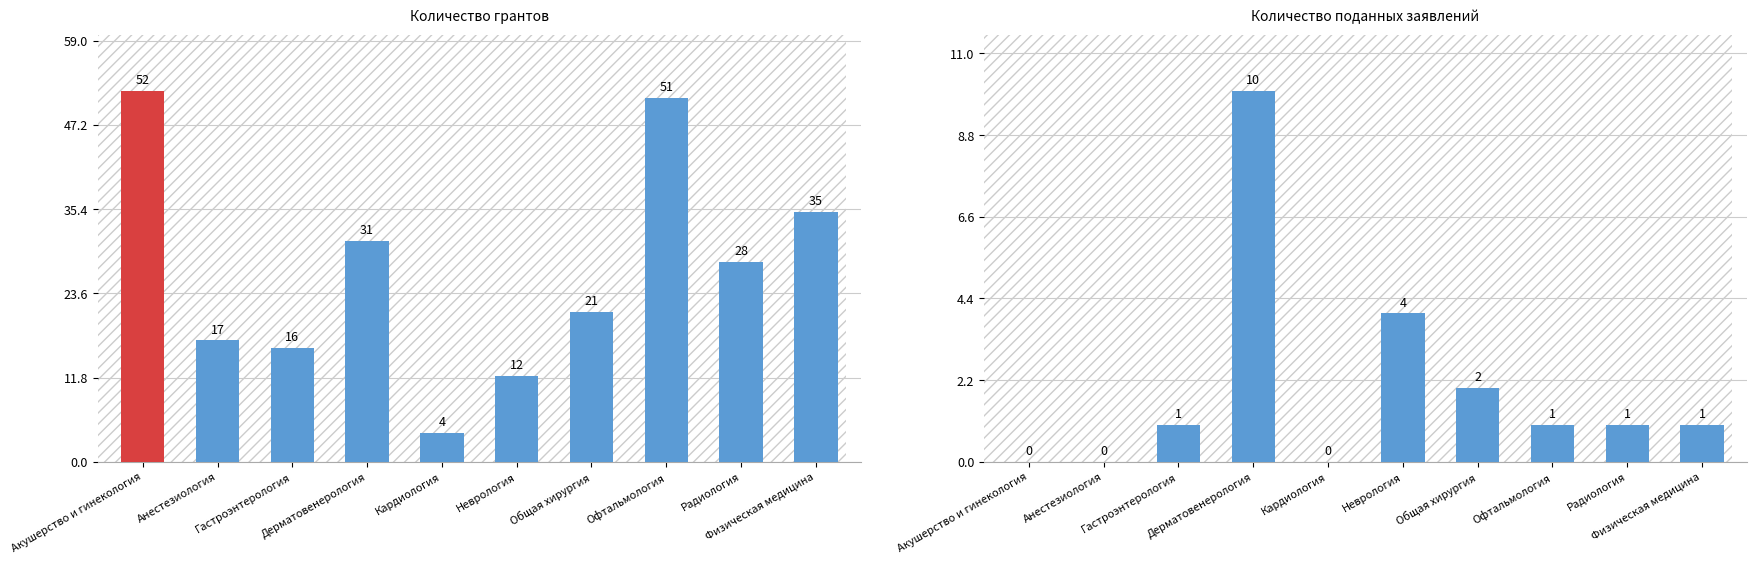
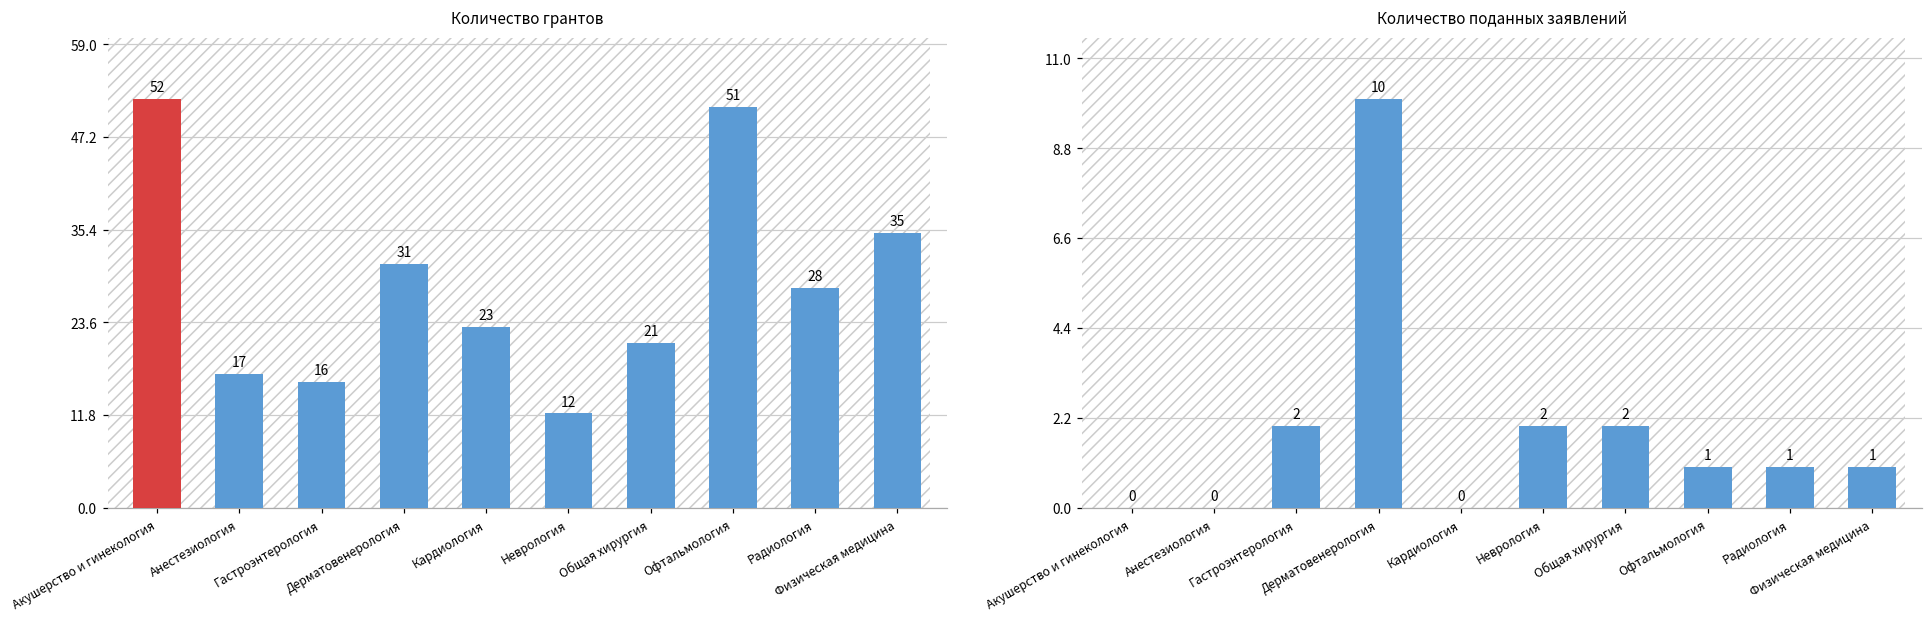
  {
    "Количество грантов": {
      "Акушерство и гинекология": 52,
      "Анестезиология": 17,
      "Гастроэнтерология": 16,
      "Дерматовенерология": 31,
-     "Кардиология": 4,
+     "Кардиология": 23,
      "Неврология": 12,
      "Общая хирургия": 21,
      "Офтальмология": 51,
      "Радиология": 28,
      "Физическая медицина": 35
    },
    "Количество поданных заявлений": {
      "Акушерство и гинекология": 0,
      "Анестезиология": 0,
-     "Гастроэнтерология": 1,
+     "Гастроэнтерология": 2,
      "Дерматовенерология": 10,
      "Кардиология": 0,
-     "Неврология": 4,
+     "Неврология": 2,
      "Общая хирургия": 2,
      "Офтальмология": 1,
      "Радиология": 1,
      "Физическая медицина": 1
    }
  }
